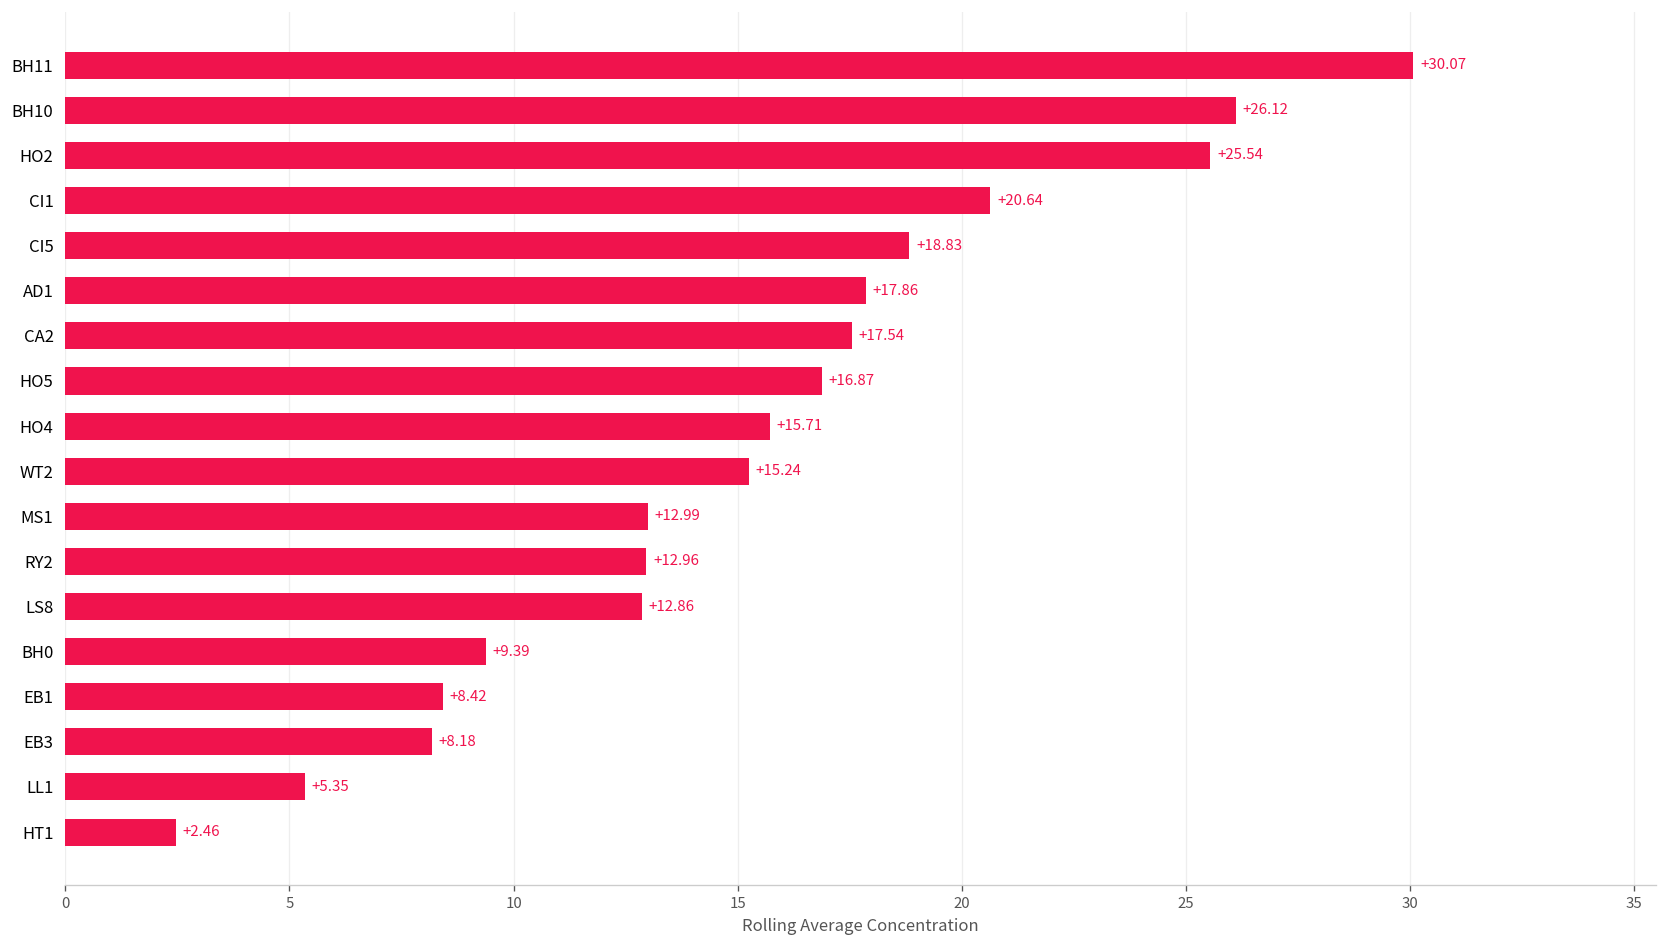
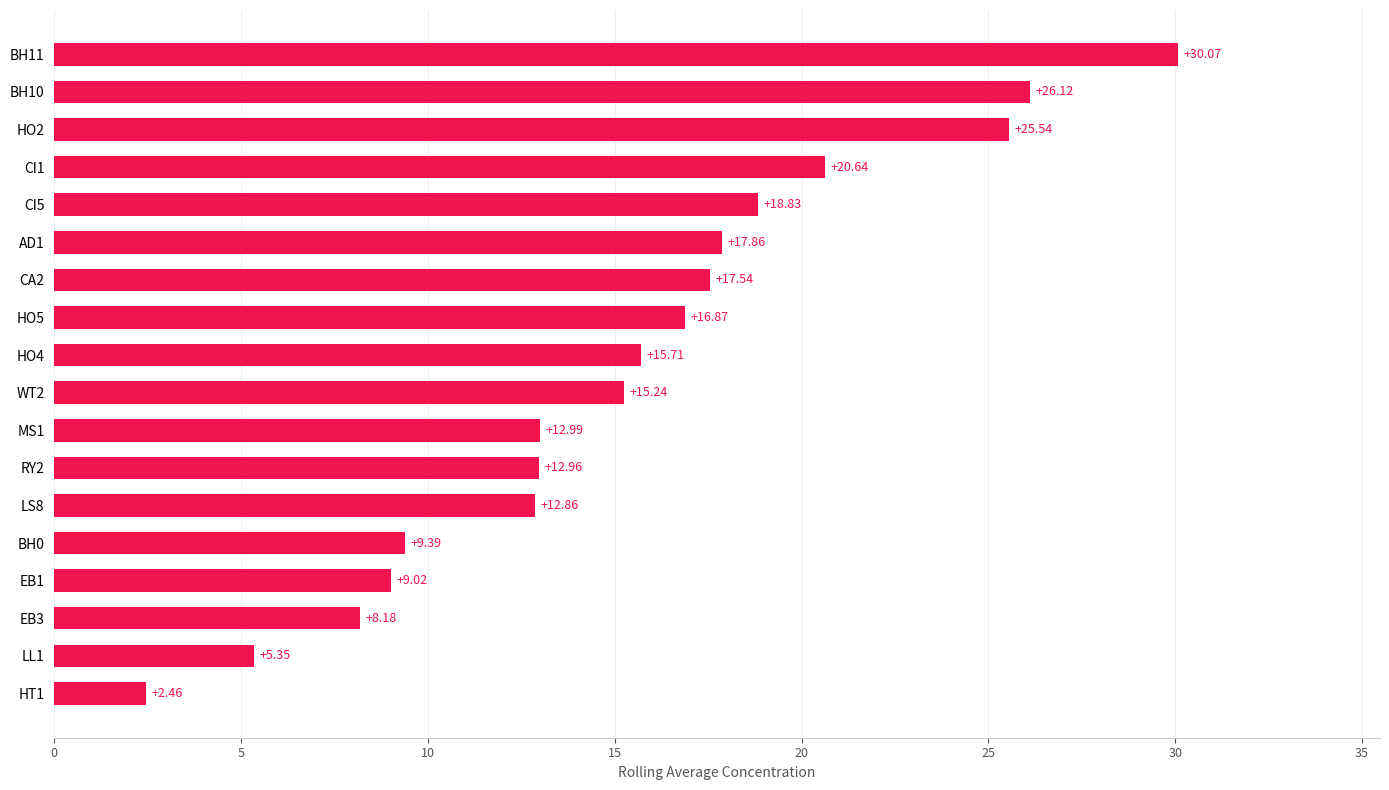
  {
    "BH11": "+30.07",
    "BH10": "+26.12",
    "HO2": "+25.54",
    "CI1": "+20.64",
    "CI5": "+18.83",
    "AD1": "+17.86",
    "CA2": "+17.54",
    "HO5": "+16.87",
    "HO4": "+15.71",
    "WT2": "+15.24",
    "MS1": "+12.99",
    "RY2": "+12.96",
    "LS8": "+12.86",
    "BH0": "+9.39",
-   "EB1": "+8.42",
+   "EB1": "+9.02",
    "EB3": "+8.18",
    "LL1": "+5.35",
    "HT1": "+2.46"
  }
